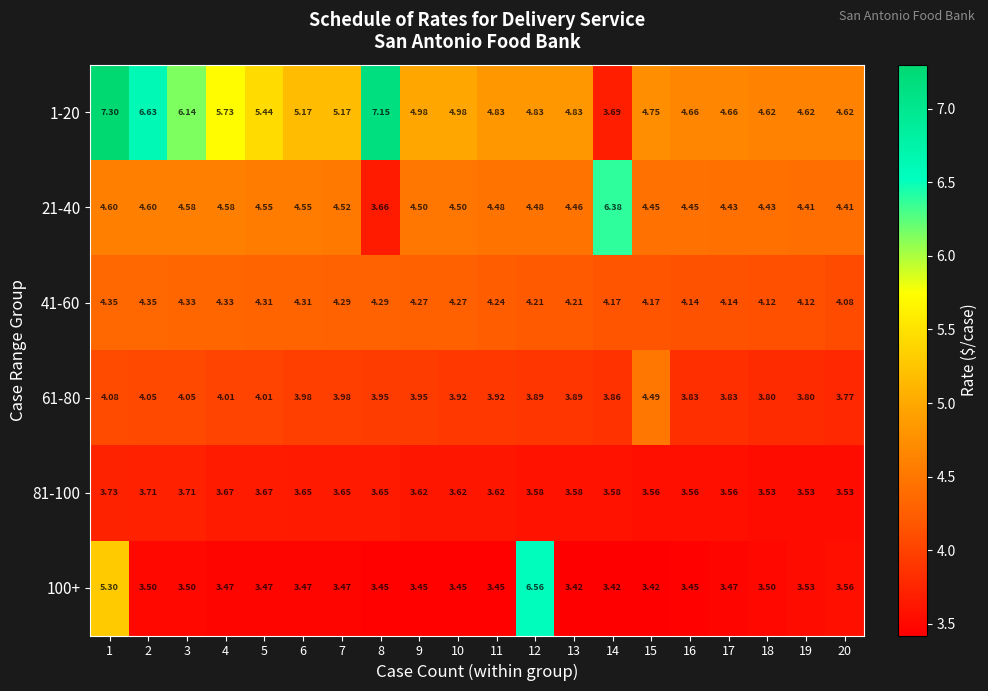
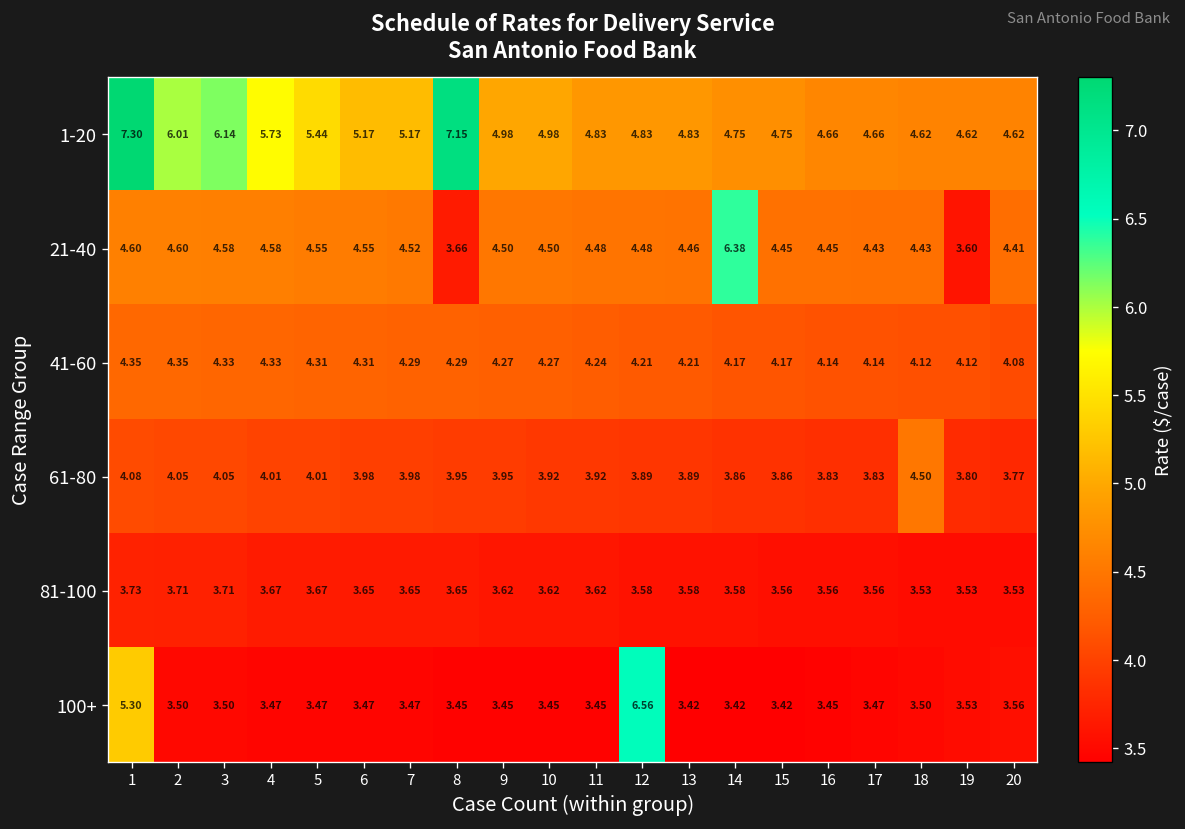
  {
    "1-20": {
      "1": 7.30,
-     "2": 6.63,
+     "2": 6.01,
      "3": 6.14,
      "4": 5.73,
      "5": 5.44,
      "6": 5.17,
      "7": 5.17,
      "8": 7.15,
      "9": 4.98,
      "10": 4.98,
      "11": 4.83,
      "12": 4.83,
      "13": 4.83,
-     "14": 3.69,
+     "14": 4.75,
      "15": 4.75,
      "16": 4.66,
      "17": 4.66,
      "18": 4.62,
      "19": 4.62,
      "20": 4.62
    },
    "21-40": {
      "1": 4.60,
      "2": 4.60,
      "3": 4.58,
      "4": 4.58,
      "5": 4.55,
      "6": 4.55,
      "7": 4.52,
      "8": 3.66,
      "9": 4.50,
      "10": 4.50,
      "11": 4.48,
      "12": 4.48,
      "13": 4.46,
      "14": 6.38,
      "15": 4.45,
      "16": 4.45,
      "17": 4.43,
      "18": 4.43,
-     "19": 4.41,
+     "19": 3.60,
      "20": 4.41
    },
    "41-60": {
      "1": 4.35,
      "2": 4.35,
      "3": 4.33,
      "4": 4.33,
      "5": 4.31,
      "6": 4.31,
      "7": 4.29,
      "8": 4.29,
      "9": 4.27,
      "10": 4.27,
      "11": 4.24,
      "12": 4.21,
      "13": 4.21,
      "14": 4.17,
      "15": 4.17,
      "16": 4.14,
      "17": 4.14,
      "18": 4.12,
      "19": 4.12,
      "20": 4.08
    },
    "61-80": {
      "1": 4.08,
      "2": 4.05,
      "3": 4.05,
      "4": 4.01,
      "5": 4.01,
      "6": 3.98,
      "7": 3.98,
      "8": 3.95,
      "9": 3.95,
      "10": 3.92,
      "11": 3.92,
      "12": 3.89,
      "13": 3.89,
      "14": 3.86,
-     "15": 4.49,
+     "15": 3.86,
      "16": 3.83,
      "17": 3.83,
-     "18": 3.80,
+     "18": 4.50,
      "19": 3.80,
      "20": 3.77
    },
    "81-100": {
      "1": 3.73,
      "2": 3.71,
      "3": 3.71,
      "4": 3.67,
      "5": 3.67,
      "6": 3.65,
      "7": 3.65,
      "8": 3.65,
      "9": 3.62,
      "10": 3.62,
      "11": 3.62,
      "12": 3.58,
      "13": 3.58,
      "14": 3.58,
      "15": 3.56,
      "16": 3.56,
      "17": 3.56,
      "18": 3.53,
      "19": 3.53,
      "20": 3.53
    },
    "100+": {
      "1": 5.30,
      "2": 3.50,
      "3": 3.50,
      "4": 3.47,
      "5": 3.47,
      "6": 3.47,
      "7": 3.47,
      "8": 3.45,
      "9": 3.45,
      "10": 3.45,
      "11": 3.45,
      "12": 6.56,
      "13": 3.42,
      "14": 3.42,
      "15": 3.42,
      "16": 3.45,
      "17": 3.47,
      "18": 3.50,
      "19": 3.53,
      "20": 3.56
    }
  }
